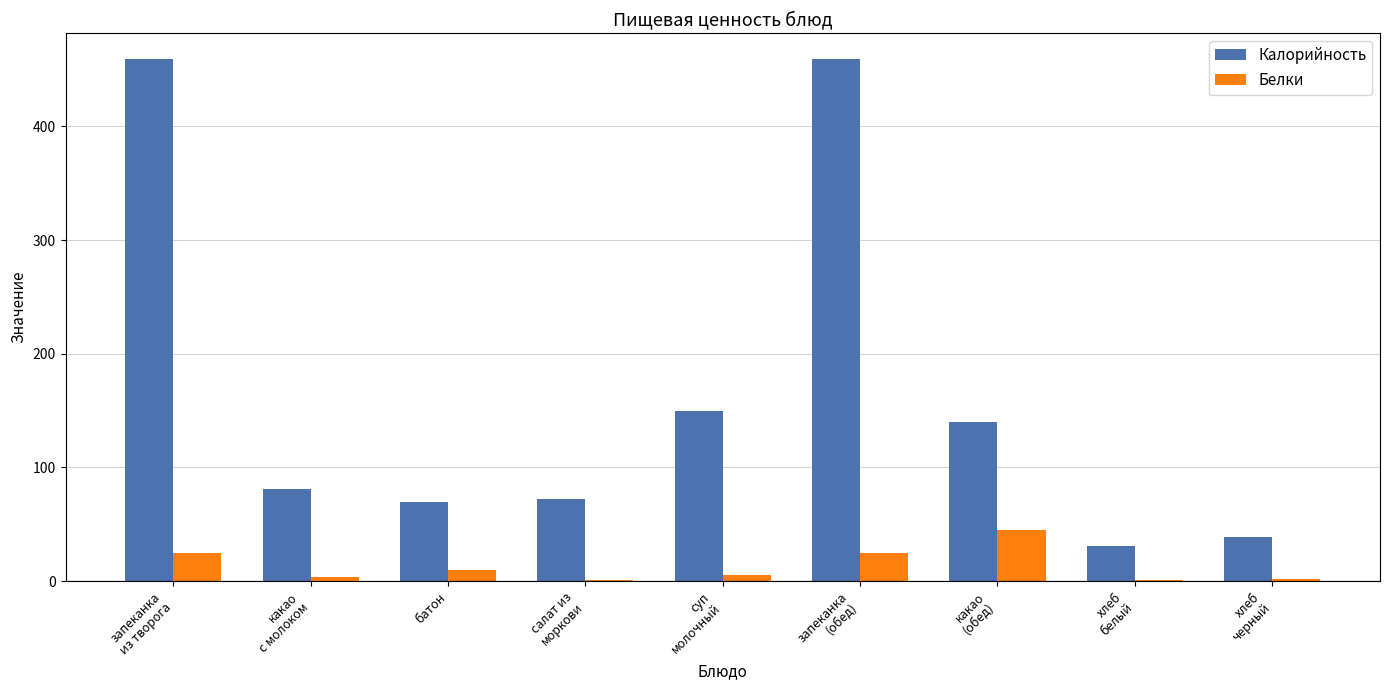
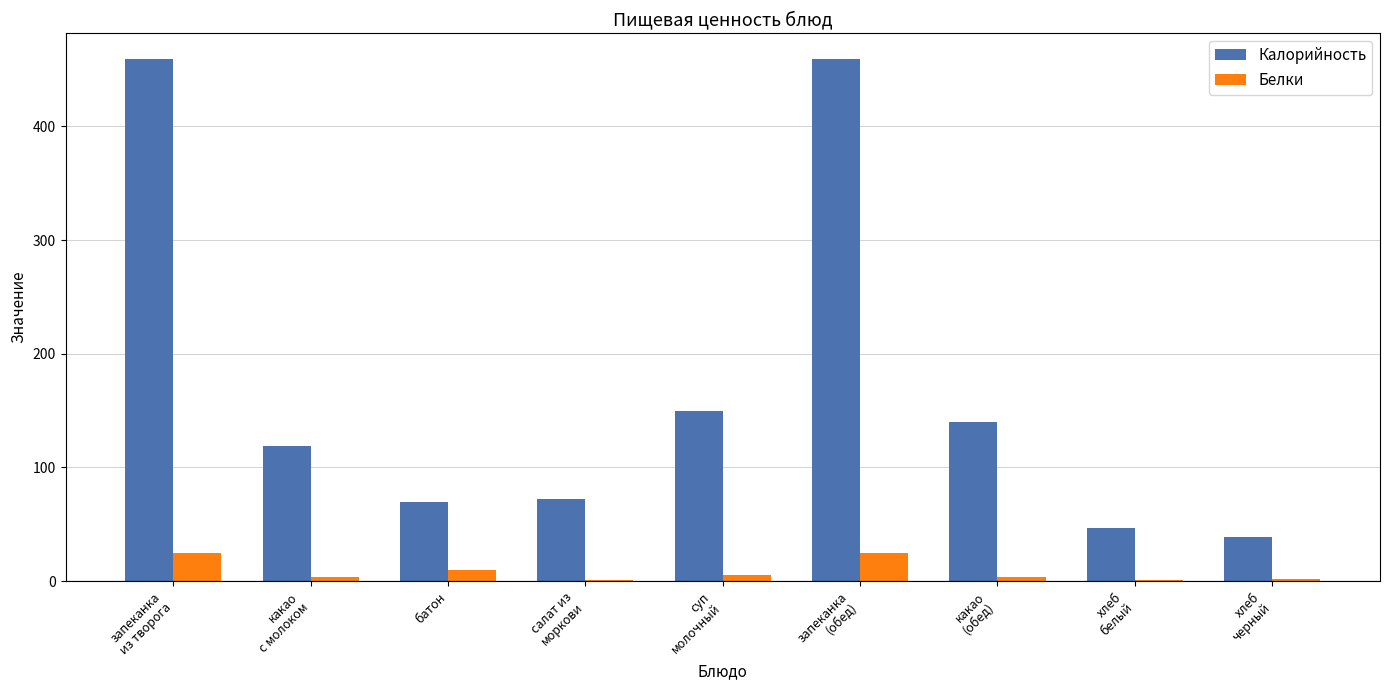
  {
    "Калорийность": {
      "запеканка из творога": 459,
-     "какао с молоком": 81,
+     "какао с молоком": 119,
      "батон": 70,
      "салат из моркови": 72,
      "суп молочный": 150,
      "запеканка (обед)": 459,
      "какао (обед)": 140,
-     "хлеб белый": 31,
+     "хлеб белый": 47,
      "хлеб черный": 39
    },
    "Белки": {
      "запеканка из творога": 25,
      "какао с молоком": 4,
      "батон": 10,
      "суп молочный": 5,
      "запеканка (обед)": 25,
-     "какао (обед)": 45
+     "какао (обед)": 4
    }
  }
